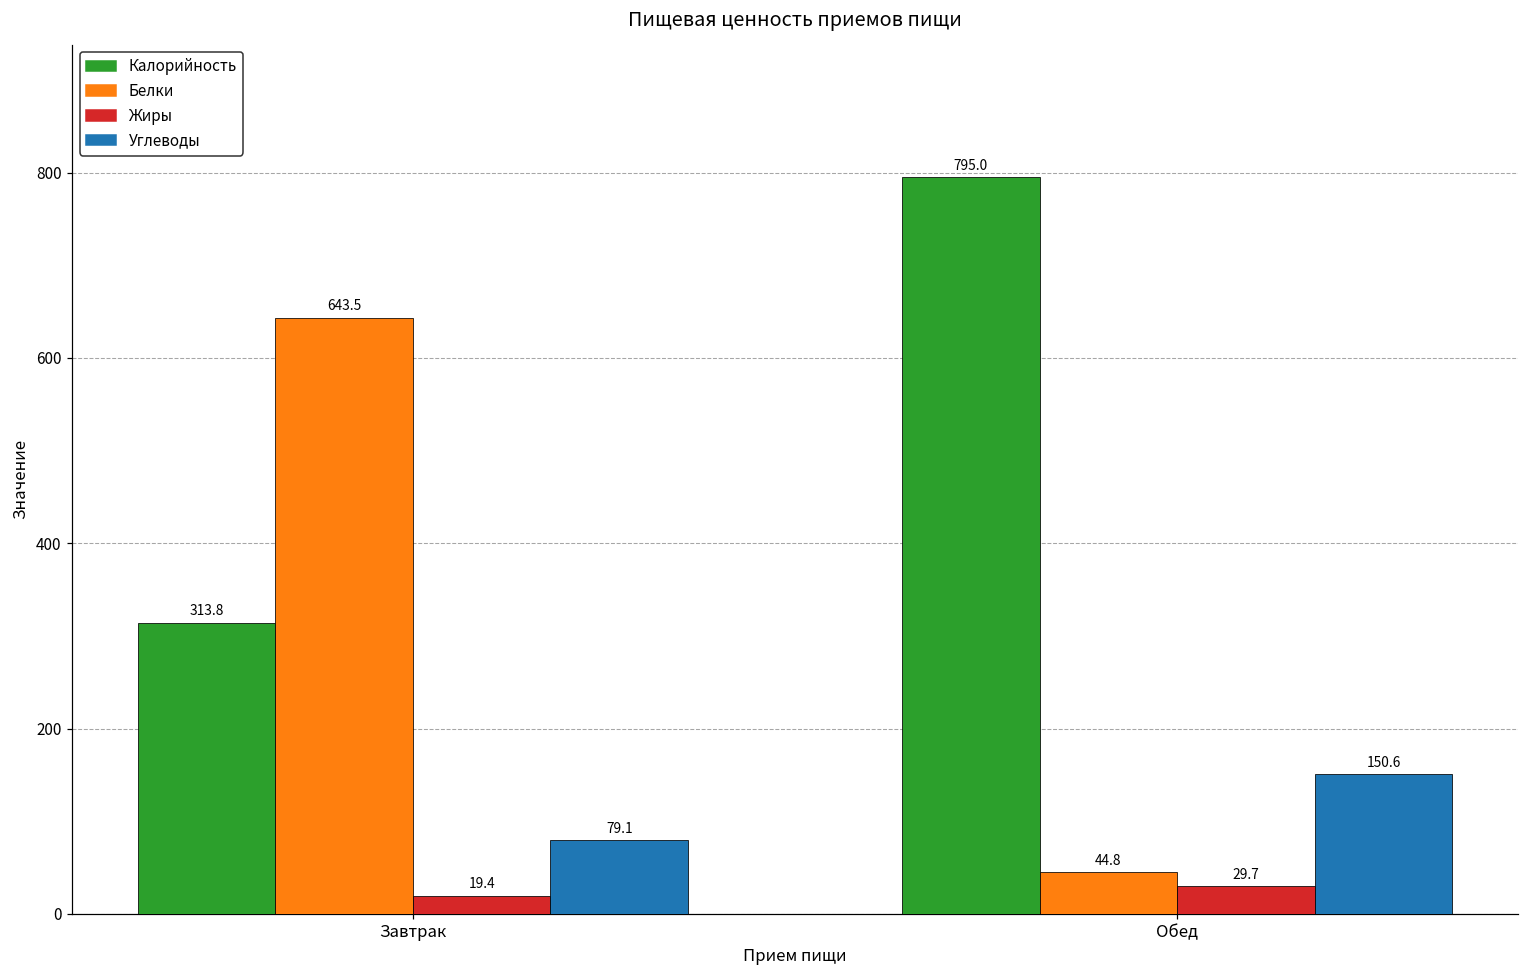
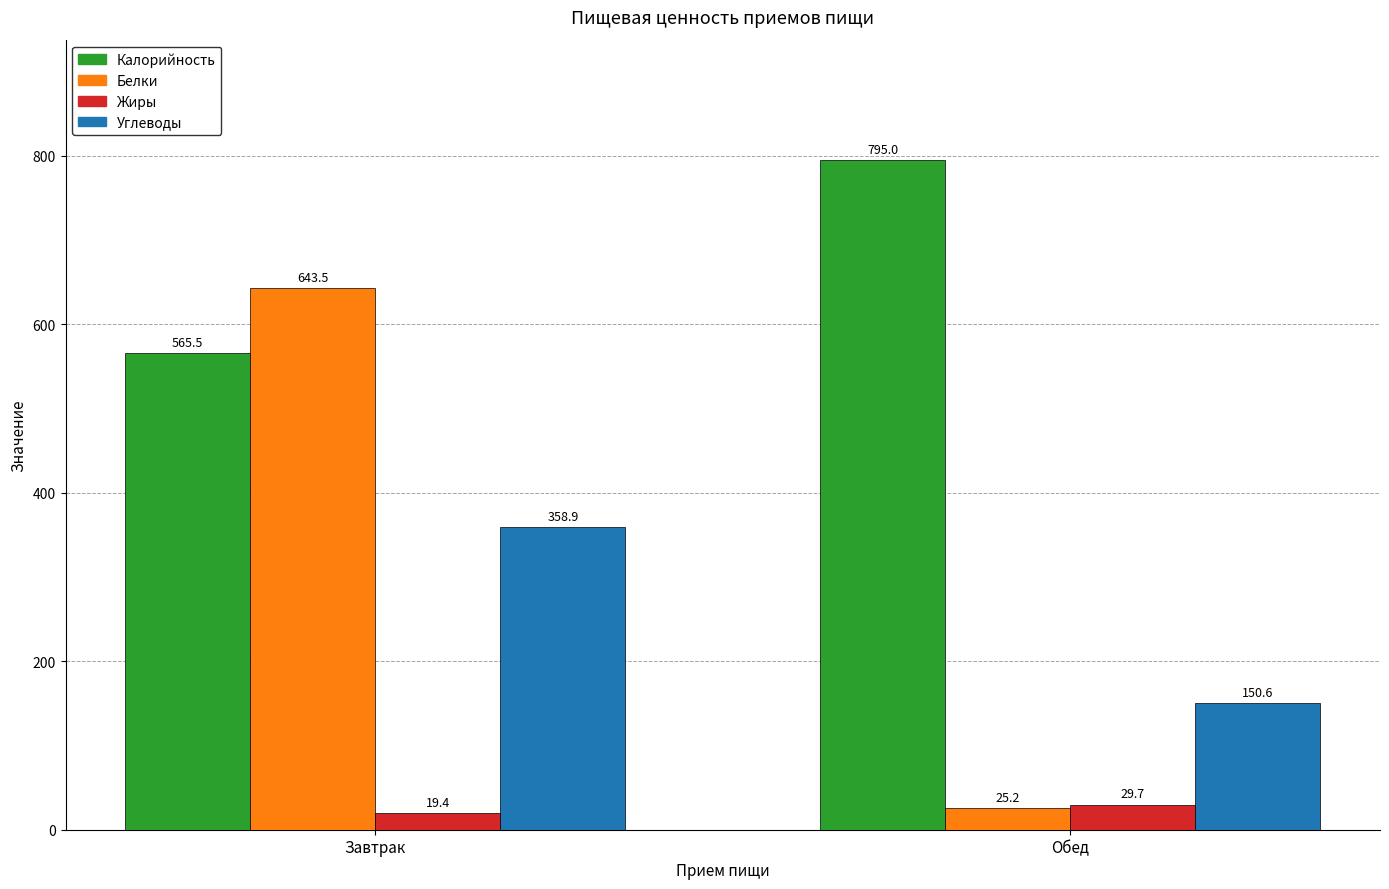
  {
    "Калорийность": {
-     "Завтрак": 313.8,
+     "Завтрак": 565.5,
      "Обед": 795.0
    },
    "Белки": {
      "Завтрак": 643.5,
-     "Обед": 44.8
+     "Обед": 25.2
    },
    "Жиры": {
      "Завтрак": 19.4,
      "Обед": 29.7
    },
    "Углеводы": {
-     "Завтрак": 79.1,
+     "Завтрак": 358.9,
      "Обед": 150.6
    }
  }
